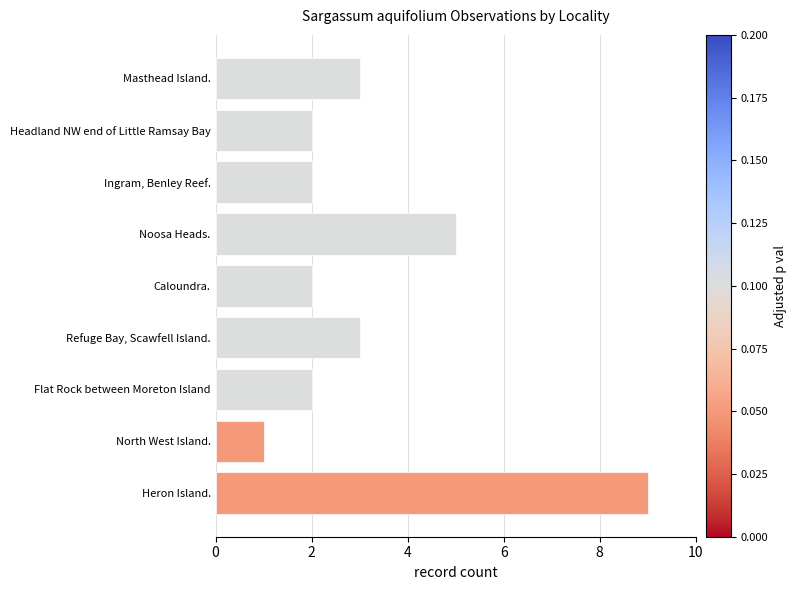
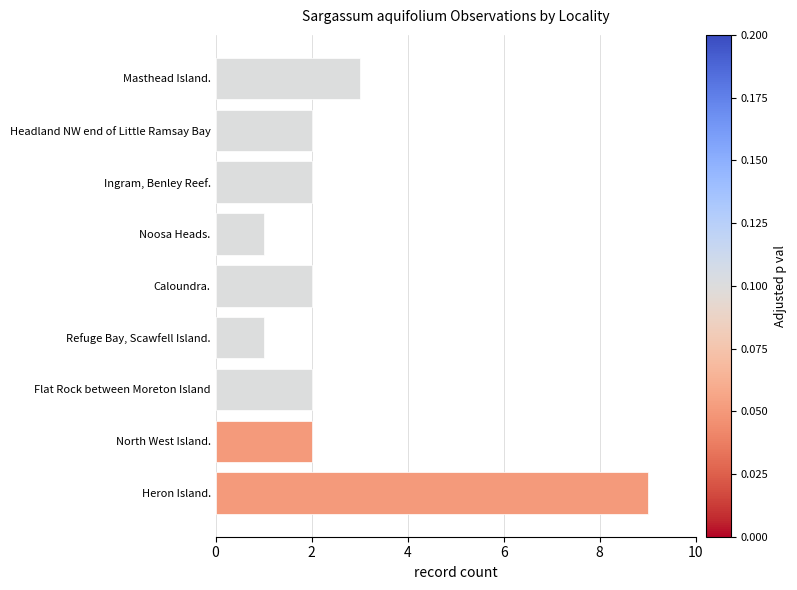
  {
    "Masthead Island.": 3,
    "Headland NW end of Little Ramsay Bay": 2,
    "Ingram, Benley Reef.": 2,
-   "Noosa Heads.": 5,
+   "Noosa Heads.": 1,
    "Caloundra.": 2,
-   "Refuge Bay, Scawfell Island.": 3,
+   "Refuge Bay, Scawfell Island.": 1,
    "Flat Rock between Moreton Island": 2,
-   "North West Island.": 1,
+   "North West Island.": 2,
    "Heron Island.": 9
  }
